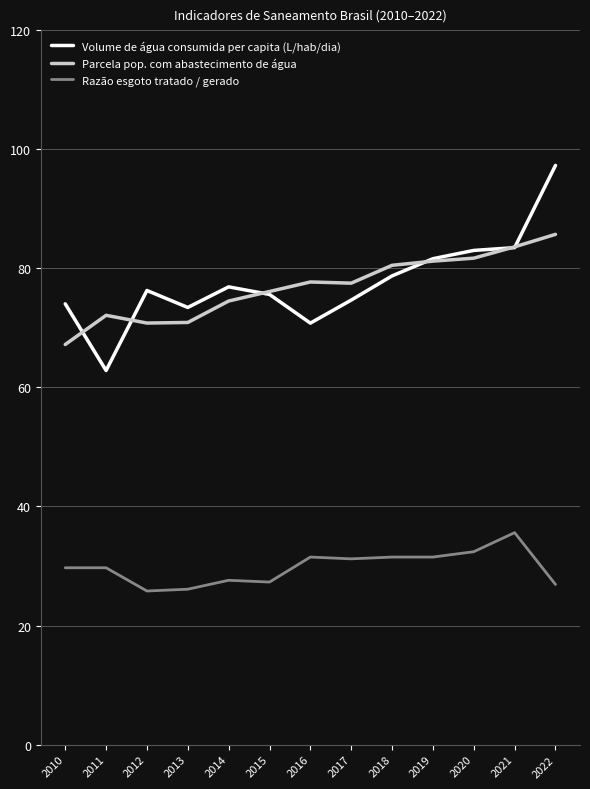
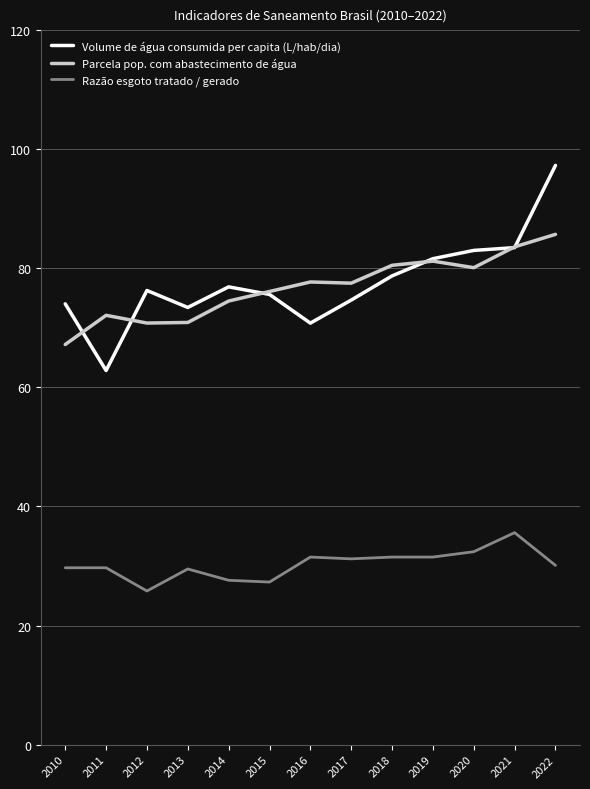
  {
    "Volume de água consumida per capita (L/hab/dia)": {
      "2010": 74,
      "2011": 63,
      "2012": 76,
      "2013": 73,
      "2014": 77,
      "2015": 76,
      "2016": 71,
      "2017": 75,
      "2018": 79,
      "2020": 83,
      "2022": 97
    },
    "Parcela pop. com abastecimento de água": {
      "2010": 67,
      "2011": 72,
      "2012": 71,
      "2013": 71,
      "2014": 75,
      "2015": 76,
      "2016": 78,
      "2017": 78,
      "2018": 81,
-     "2020": 82,
+     "2020": 80,
      "2022": 86
    },
    "Razão esgoto tratado / gerado": {
      "2010": 30,
      "2011": 30,
      "2012": 26,
-     "2013": 26,
+     "2013": 30,
      "2014": 28,
      "2015": 27,
      "2016": 32,
      "2017": 31,
      "2018": 32,
      "2019": 32,
      "2020": 32,
      "2021": 36,
-     "2022": 27
+     "2022": 30
    }
  }
